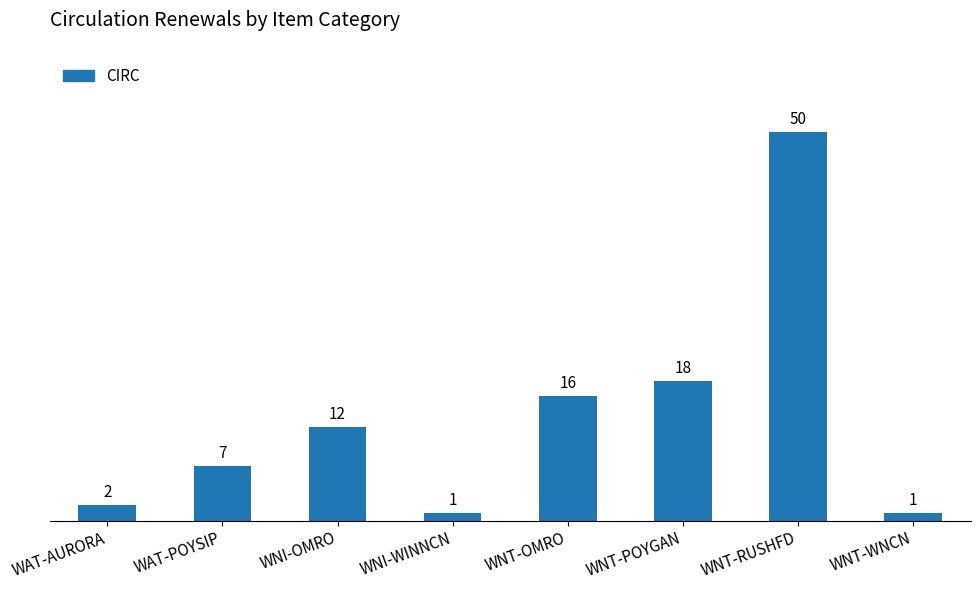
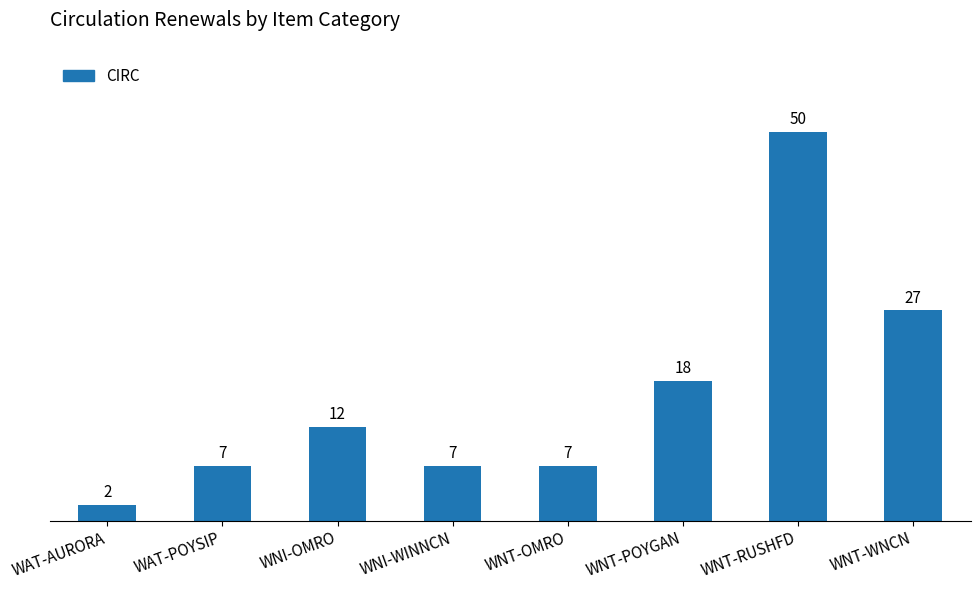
  {
    "WAT-AURORA": 2,
    "WAT-POYSIP": 7,
    "WNI-OMRO": 12,
-   "WNI-WINNCN": 1,
-   "WNT-OMRO": 16,
+   "WNI-WINNCN": 7,
+   "WNT-OMRO": 7,
    "WNT-POYGAN": 18,
    "WNT-RUSHFD": 50,
-   "WNT-WNCN": 1
+   "WNT-WNCN": 27
  }
